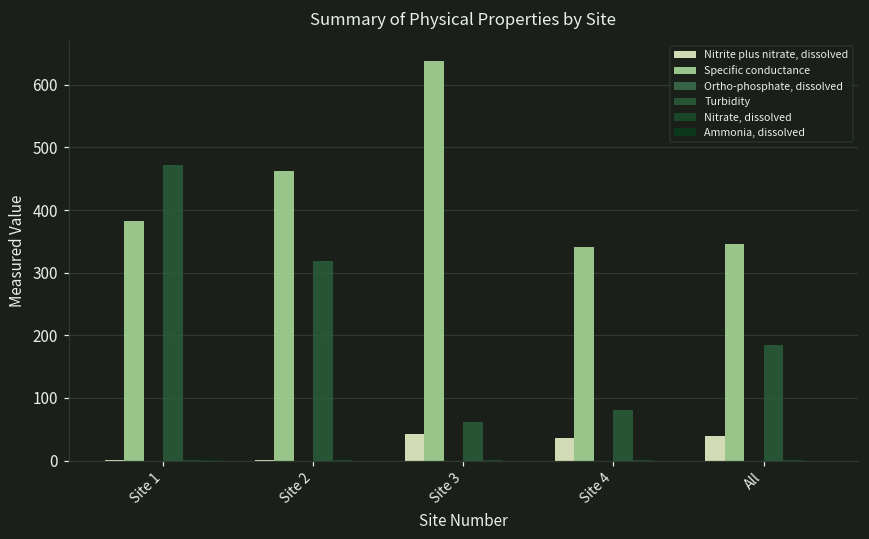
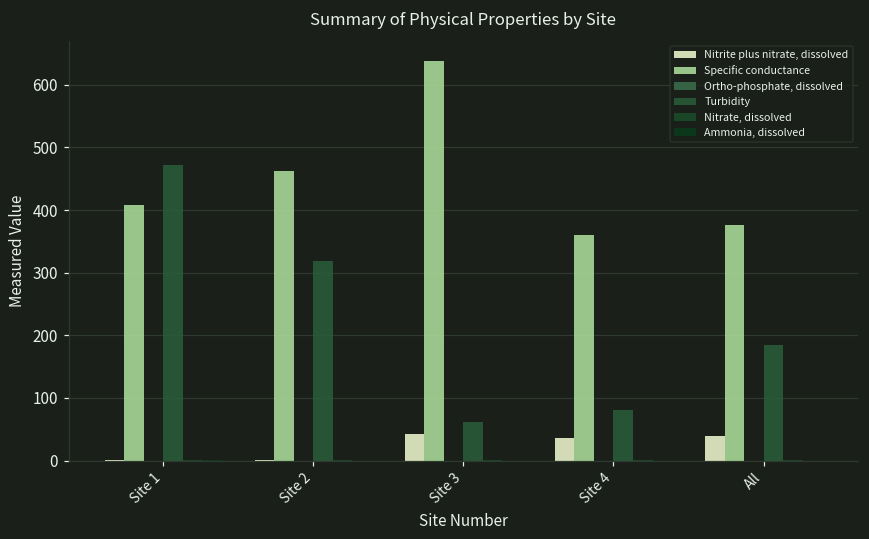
  {
    "Nitrite plus nitrate, dissolved": {
      "Site 3": 40,
      "Site 4": 40,
      "All": 40
    },
    "Specific conductance": {
-     "Site 1": 380,
+     "Site 1": 410,
      "Site 2": 460,
      "Site 3": 640,
-     "Site 4": 340,
-     "All": 350
+     "Site 4": 360,
+     "All": 380
    }
  }
